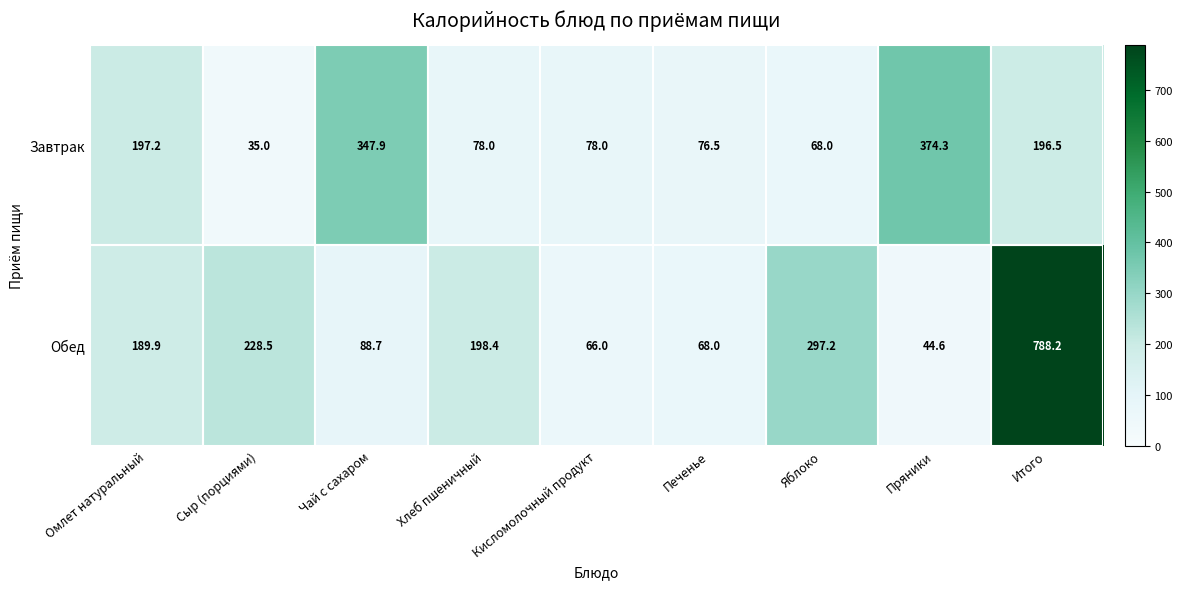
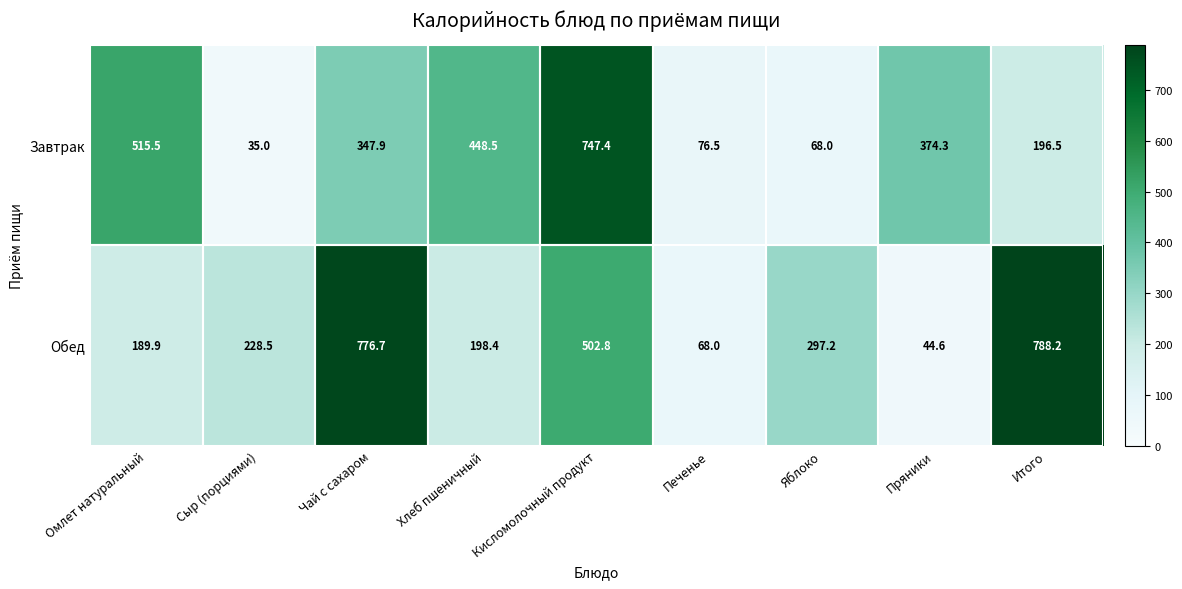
  {
    "Завтрак": {
-     "Омлет натуральный": 197.2,
+     "Омлет натуральный": 515.5,
      "Сыр (порциями)": 35.0,
      "Чай с сахаром": 347.9,
-     "Хлеб пшеничный": 78.0,
-     "Кисломолочный продукт": 78.0,
+     "Хлеб пшеничный": 448.5,
+     "Кисломолочный продукт": 747.4,
      "Печенье": 76.5,
      "Яблоко": 68.0,
      "Пряники": 374.3,
      "Итого": 196.5
    },
    "Обед": {
      "Омлет натуральный": 189.9,
      "Сыр (порциями)": 228.5,
-     "Чай с сахаром": 88.7,
+     "Чай с сахаром": 776.7,
      "Хлеб пшеничный": 198.4,
-     "Кисломолочный продукт": 66.0,
+     "Кисломолочный продукт": 502.8,
      "Печенье": 68.0,
      "Яблоко": 297.2,
      "Пряники": 44.6,
      "Итого": 788.2
    }
  }
